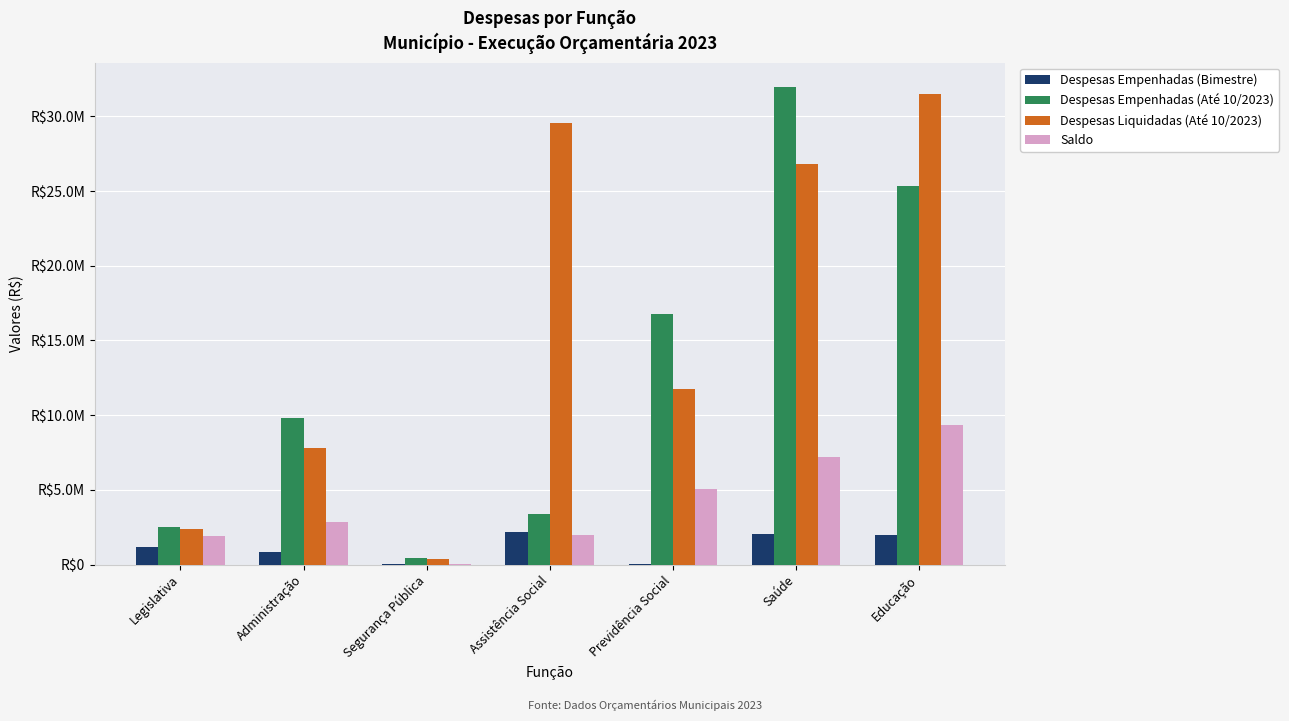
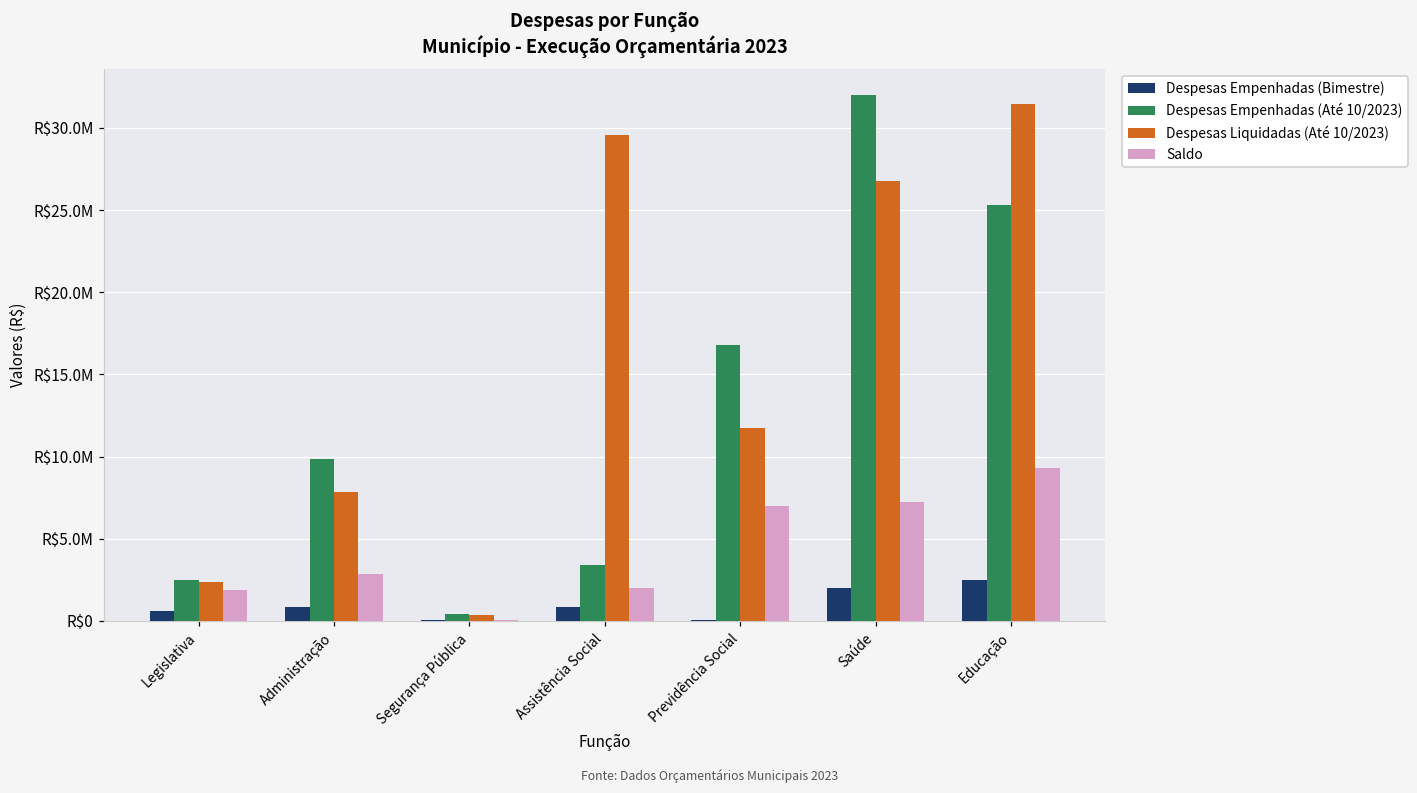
  {
    "Despesas Empenhadas (Bimestre)": {
-     "Legislativa": "R$1200000",
+     "Legislativa": "R$600000",
      "Administração": "R$900000",
-     "Assistência Social": "R$2200000",
+     "Assistência Social": "R$800000",
      "Saúde": "R$2000000",
-     "Educação": "R$2000000"
+     "Educação": "R$2500000"
    },
    "Despesas Empenhadas (Até 10/2023)": {
      "Legislativa": "R$2500000",
      "Administração": "R$9800000",
      "Segurança Pública": "R$400000",
      "Assistência Social": "R$3400000",
      "Previdência Social": "R$16800000",
      "Saúde": "R$32000000",
      "Educação": "R$25300000"
    },
    "Despesas Liquidadas (Até 10/2023)": {
      "Legislativa": "R$2400000",
      "Administração": "R$7800000",
      "Segurança Pública": "R$400000",
      "Assistência Social": "R$29600000",
      "Previdência Social": "R$11800000",
      "Saúde": "R$26800000",
      "Educação": "R$31500000"
    },
    "Saldo": {
      "Legislativa": "R$1900000",
      "Administração": "R$2900000",
      "Assistência Social": "R$2000000",
-     "Previdência Social": "R$5000000",
+     "Previdência Social": "R$7000000",
      "Saúde": "R$7200000",
      "Educação": "R$9300000"
    }
  }
